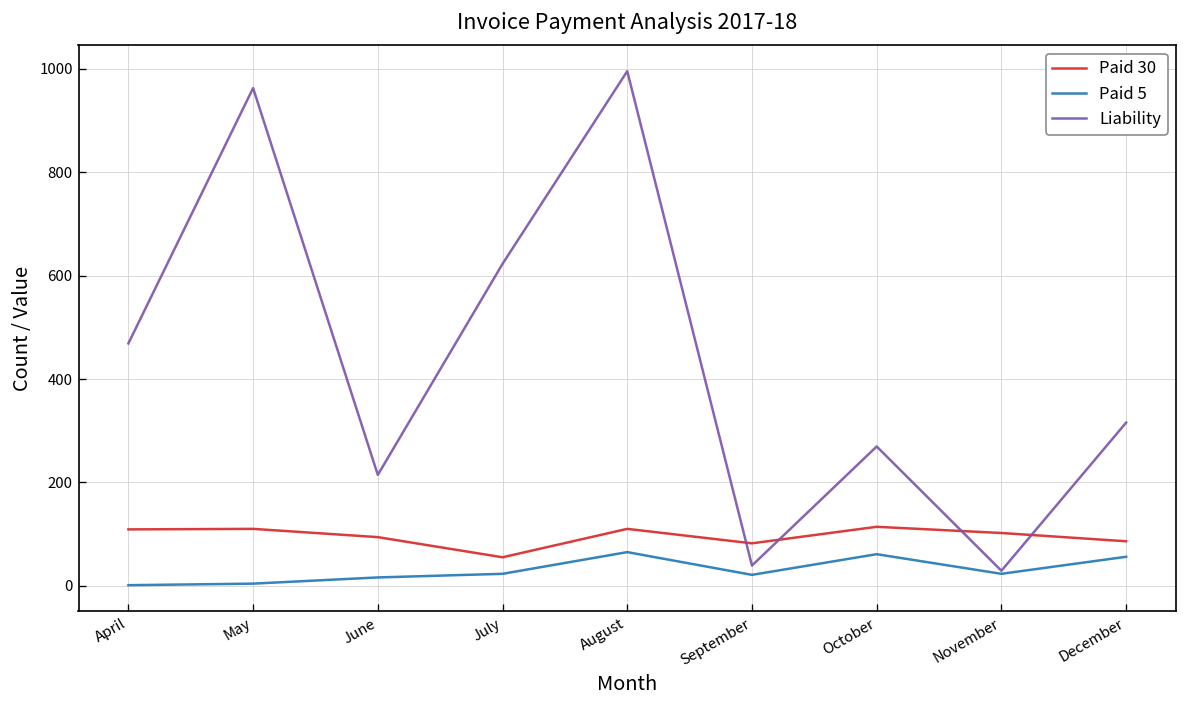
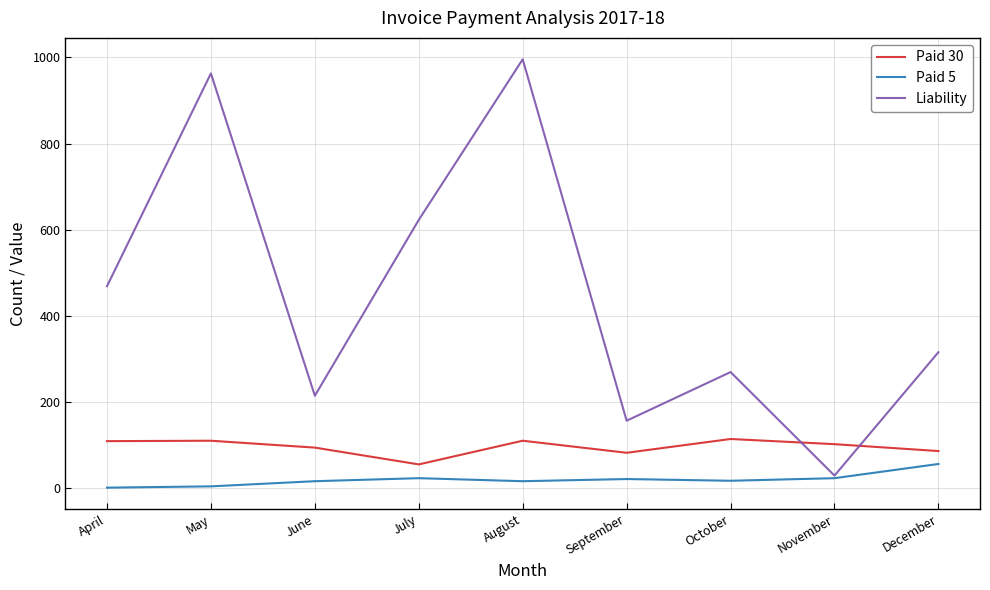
  {
    "Paid 30": {
      "April": 110,
      "May": 110,
      "June": 90,
      "July": 60,
      "August": 110,
      "September": 80,
      "October": 110,
      "November": 100,
      "December": 90
    },
    "Paid 5": {
      "April": 0,
      "May": 0,
      "June": 20,
      "July": 20,
-     "August": 70,
+     "August": 20,
      "September": 20,
-     "October": 60,
+     "October": 20,
      "November": 20,
      "December": 60
    },
    "Liability": {
      "April": 470,
      "May": 960,
      "June": 210,
      "July": 620,
      "August": 1000,
-     "September": 40,
+     "September": 160,
      "October": 270,
      "November": 30,
      "December": 320
    }
  }
